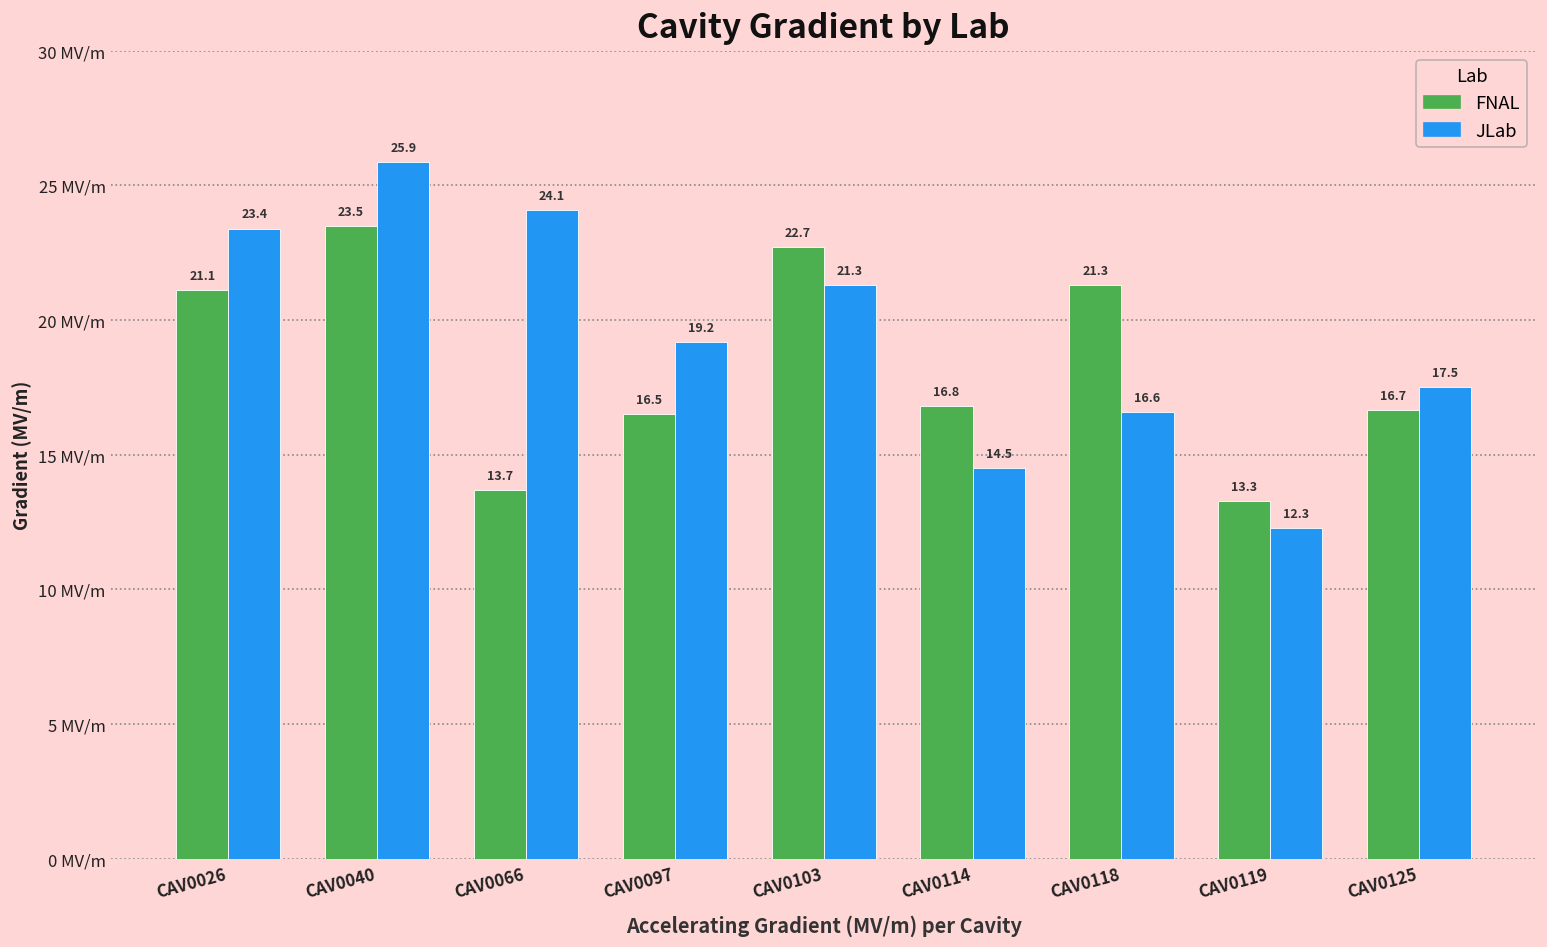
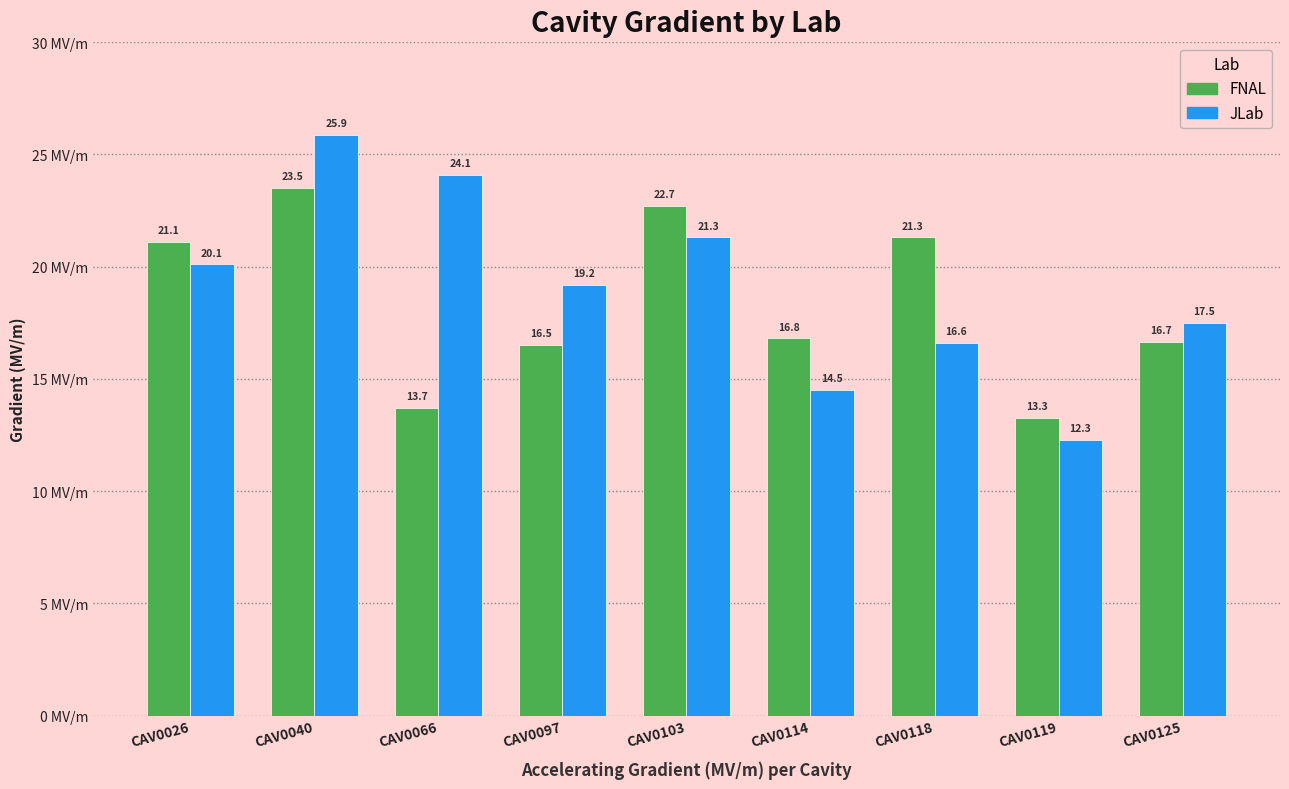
  {
    "FNAL": {
      "CAV0026": 21.1,
      "CAV0040": 23.5,
      "CAV0066": 13.7,
      "CAV0097": 16.5,
      "CAV0103": 22.7,
      "CAV0114": 16.8,
      "CAV0118": 21.3,
      "CAV0119": 13.3,
      "CAV0125": 16.7
    },
    "JLab": {
-     "CAV0026": 23.4,
+     "CAV0026": 20.1,
      "CAV0040": 25.9,
      "CAV0066": 24.1,
      "CAV0097": 19.2,
      "CAV0103": 21.3,
      "CAV0114": 14.5,
      "CAV0118": 16.6,
      "CAV0119": 12.3,
      "CAV0125": 17.5
    }
  }
